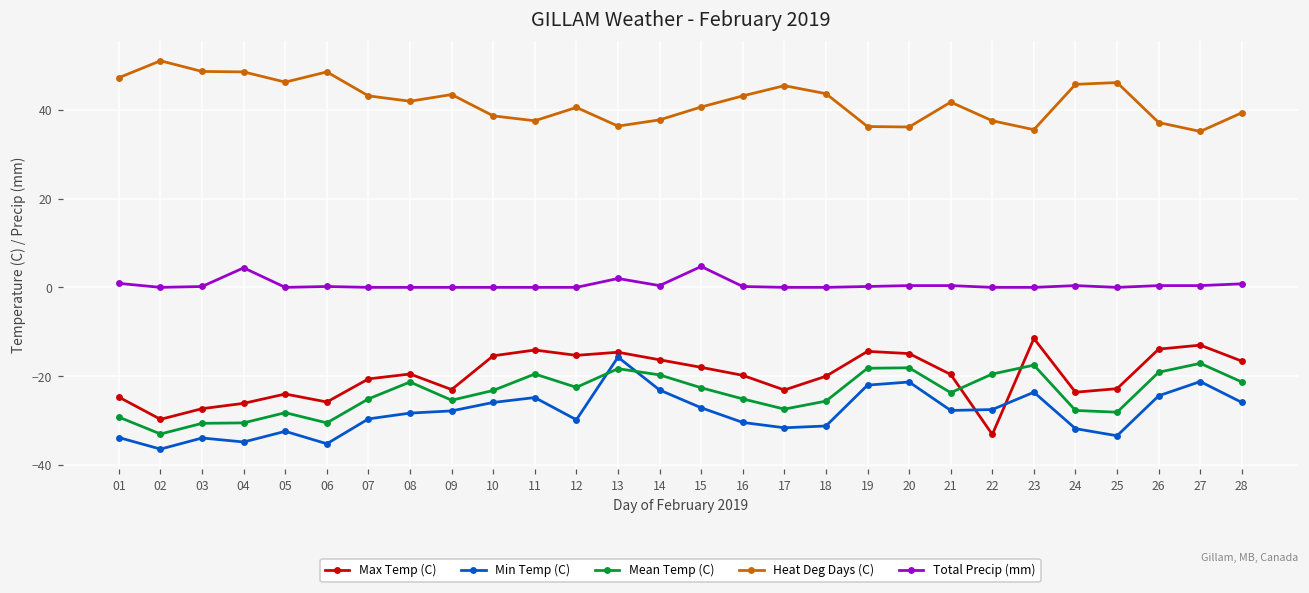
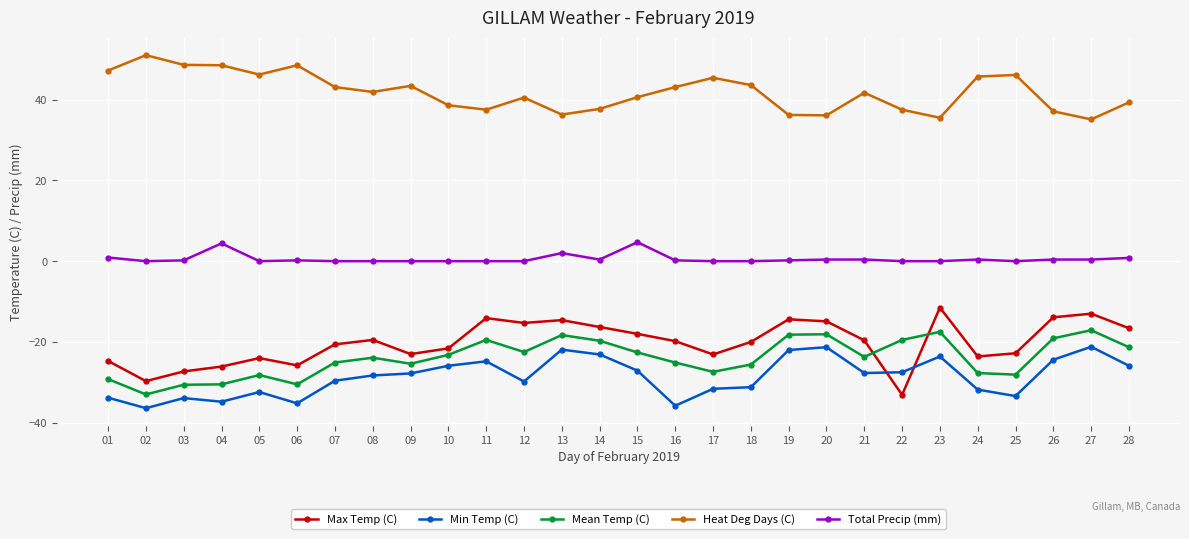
  {
    "Max Temp (C)": {
      "01": -25,
      "02": -30,
      "03": -27,
      "04": -26,
      "05": -24,
      "06": -26,
      "07": -21,
      "08": -20,
      "09": -23,
-     "10": -15,
+     "10": -22,
      "11": -14,
      "12": -15,
      "13": -15,
      "14": -16,
      "15": -18,
      "16": -20,
      "17": -23,
      "18": -20,
      "19": -14,
      "20": -15,
      "21": -20,
      "22": -33,
      "23": -12,
      "24": -24,
      "25": -23,
      "26": -14,
      "27": -13,
      "28": -17
    },
    "Min Temp (C)": {
      "01": -34,
      "02": -36,
      "03": -34,
      "04": -35,
      "05": -32,
      "06": -35,
      "07": -30,
      "08": -28,
      "09": -28,
      "10": -26,
      "11": -25,
      "12": -30,
-     "13": -16,
+     "13": -22,
      "14": -23,
      "15": -27,
-     "16": -30,
+     "16": -36,
      "17": -32,
      "18": -31,
      "19": -22,
      "20": -21,
      "21": -28,
      "22": -28,
      "23": -24,
      "24": -32,
      "25": -33,
      "26": -24,
      "27": -21,
      "28": -26
    },
    "Mean Temp (C)": {
      "01": -29,
      "02": -33,
      "03": -31,
      "04": -31,
      "05": -28,
      "06": -31,
      "07": -25,
-     "08": -21,
+     "08": -24,
      "09": -25,
      "10": -23,
      "11": -20,
      "12": -23,
      "13": -18,
      "14": -20,
      "15": -23,
      "16": -25,
      "17": -27,
      "18": -26,
      "19": -18,
      "20": -18,
      "21": -24,
      "22": -20,
      "23": -18,
      "24": -28,
      "25": -28,
      "26": -19,
      "27": -17,
      "28": -21
    },
    "Heat Deg Days (C)": {
      "01": 47,
      "02": 51,
      "03": 49,
      "04": 49,
      "05": 46,
      "06": 49,
      "07": 43,
      "08": 42,
      "09": 43,
      "10": 39,
      "11": 38,
      "12": 41,
      "13": 36,
      "14": 38,
      "15": 41,
      "16": 43,
      "17": 45,
      "18": 44,
      "19": 36,
      "20": 36,
      "21": 42,
      "22": 38,
      "23": 36,
      "24": 46,
      "25": 46,
      "26": 37,
      "27": 35,
      "28": 39
    },
    "Total Precip (mm)": {
      "01": 1,
      "02": 0,
      "03": 0,
      "04": 4,
      "05": 0,
      "06": 0,
      "07": 0,
      "08": 0,
      "09": 0,
      "10": 0,
      "11": 0,
      "12": 0,
      "13": 2,
      "14": 0,
      "15": 5,
      "16": 0,
      "17": 0,
      "18": 0,
      "19": 0,
      "20": 0,
      "21": 0,
      "22": 0,
      "23": 0,
      "24": 0,
      "25": 0,
      "26": 0,
      "27": 0,
      "28": 1
    }
  }
